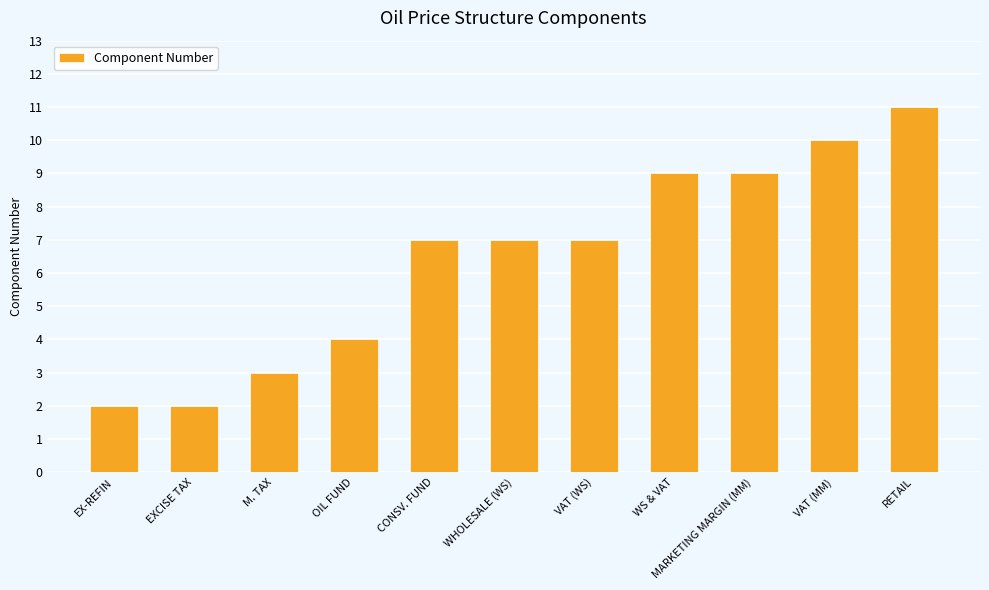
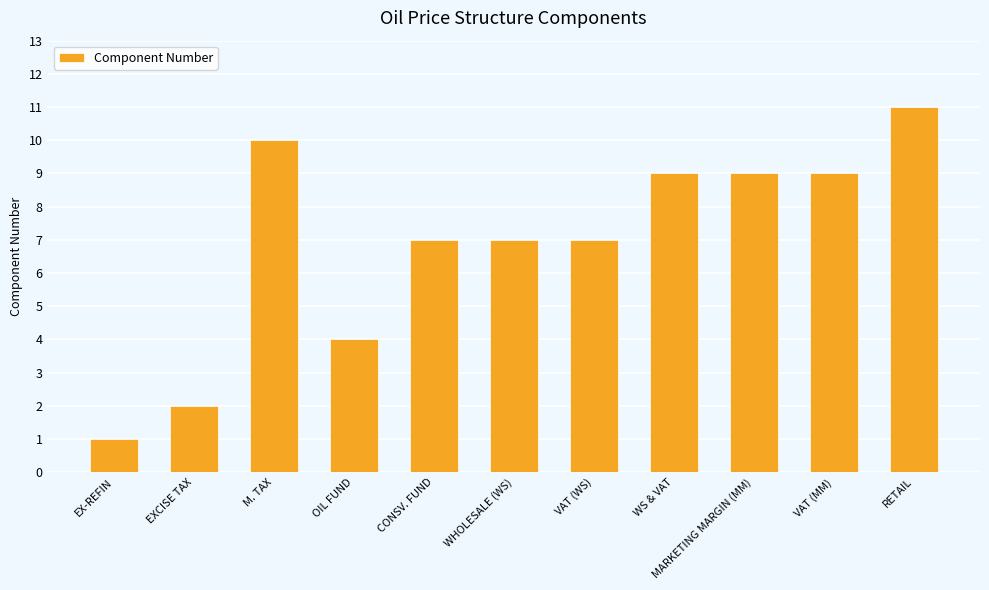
  {
-   "EX-REFIN": 2,
+   "EX-REFIN": 1,
    "EXCISE TAX": 2,
-   "M. TAX": 3,
+   "M. TAX": 10,
    "OIL FUND": 4,
    "CONSV. FUND": 7,
    "WHOLESALE (WS)": 7,
    "VAT (WS)": 7,
    "WS & VAT": 9,
    "MARKETING MARGIN (MM)": 9,
-   "VAT (MM)": 10,
+   "VAT (MM)": 9,
    "RETAIL": 11
  }
